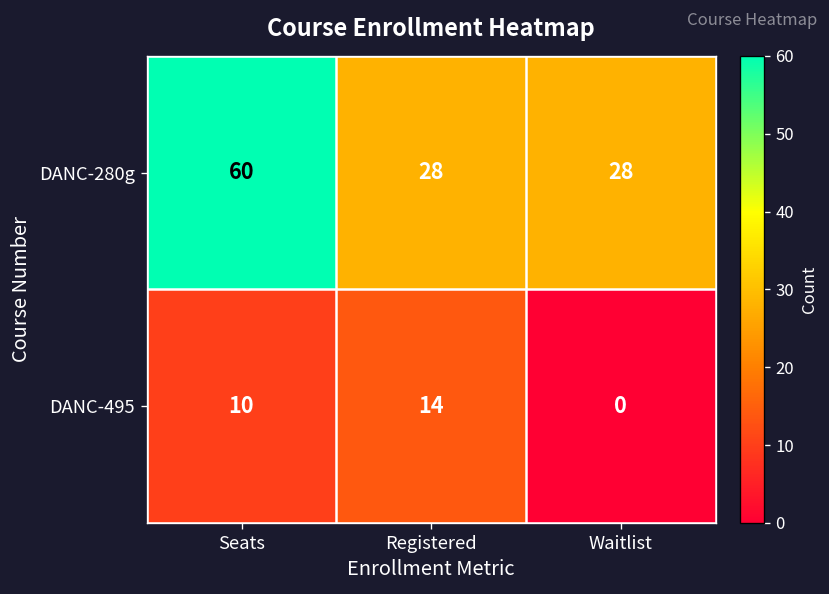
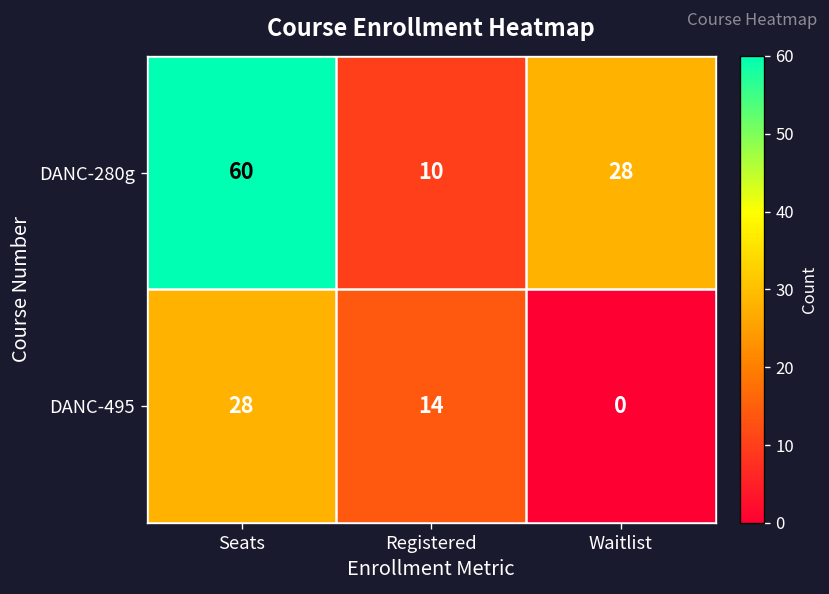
  {
    "DANC-280g": {
      "Seats": 60,
-     "Registered": 28,
+     "Registered": 10,
      "Waitlist": 28
    },
    "DANC-495": {
-     "Seats": 10,
+     "Seats": 28,
      "Registered": 14,
      "Waitlist": 0
    }
  }
